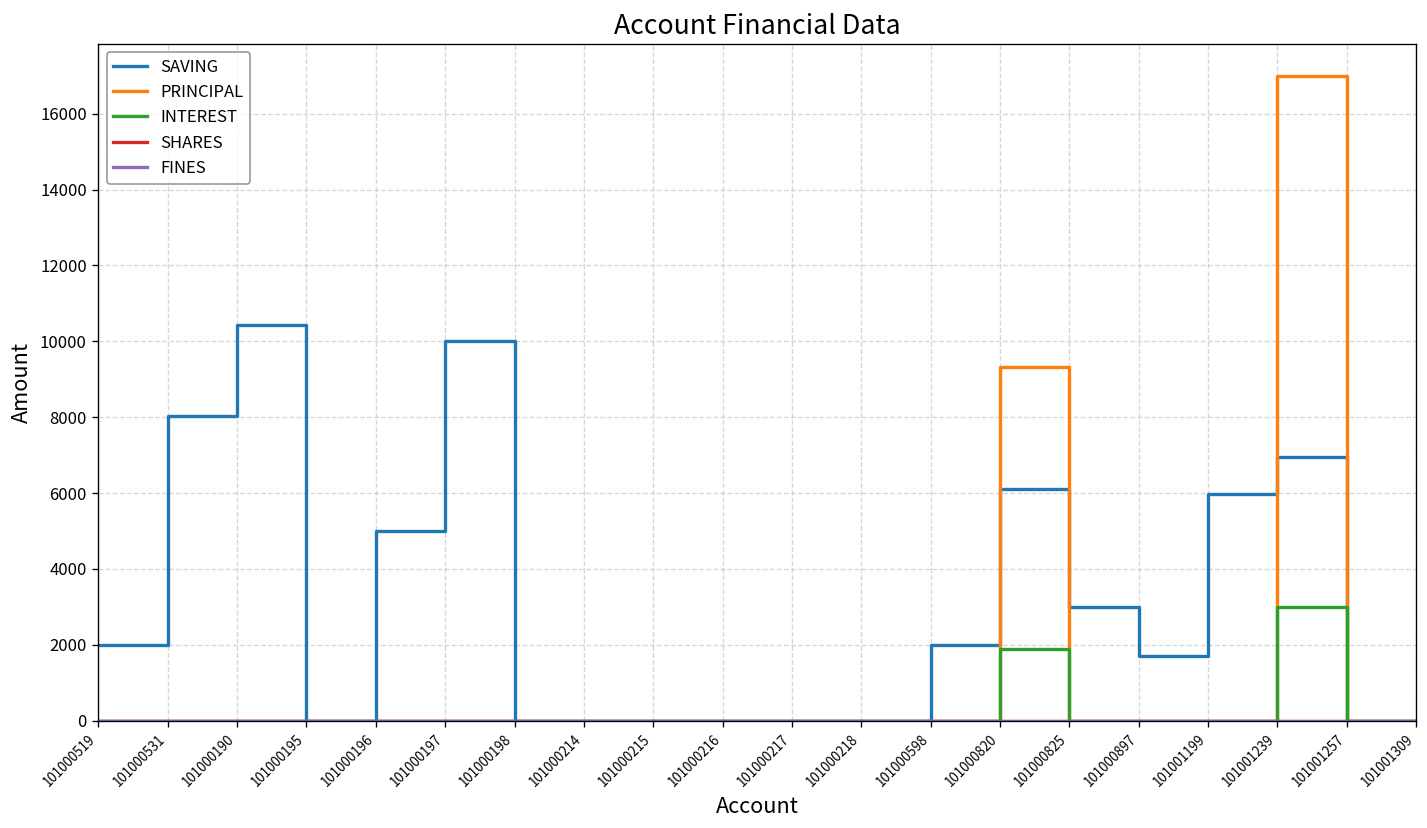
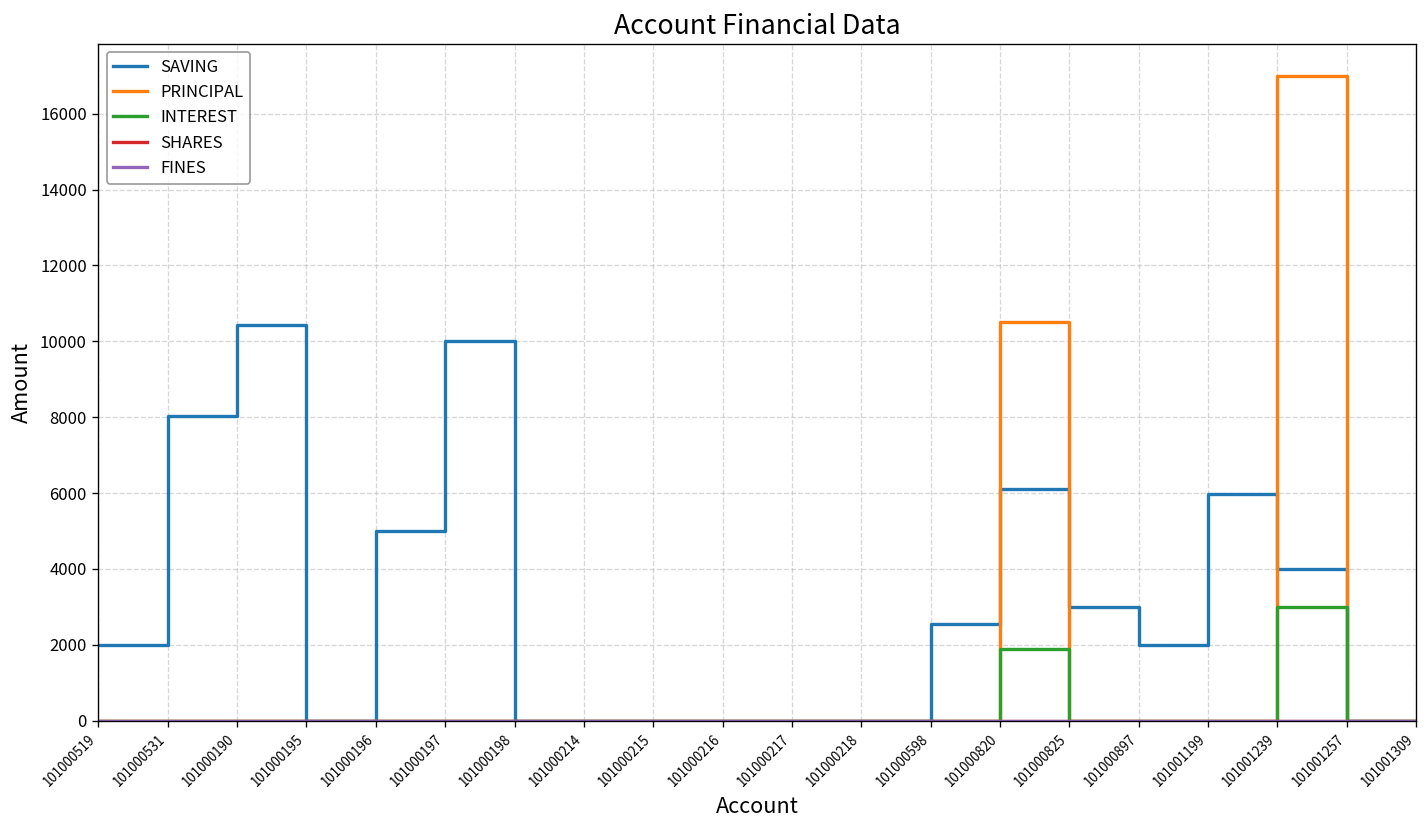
  {
    "SAVING": {
      "101000519": 2000,
      "101000531": 8000,
      "101000190": 10400,
      "101000196": 5000,
      "101000197": 10000,
-     "101000598": 2000,
+     "101000598": 2600,
      "101000820": 6100,
      "101000825": 3000,
-     "101000897": 1700,
+     "101000897": 2000,
      "101001199": 6000,
-     "101001239": 6900
+     "101001239": 4000
    },
    "PRINCIPAL": {
-     "101000820": 9300,
+     "101000820": 10500,
      "101001239": 17000
    },
    "INTEREST": {
      "101000820": 1900,
      "101001239": 3000
    },
    "FINES": {
      "101000820": 0,
      "101001239": 0
    }
  }
